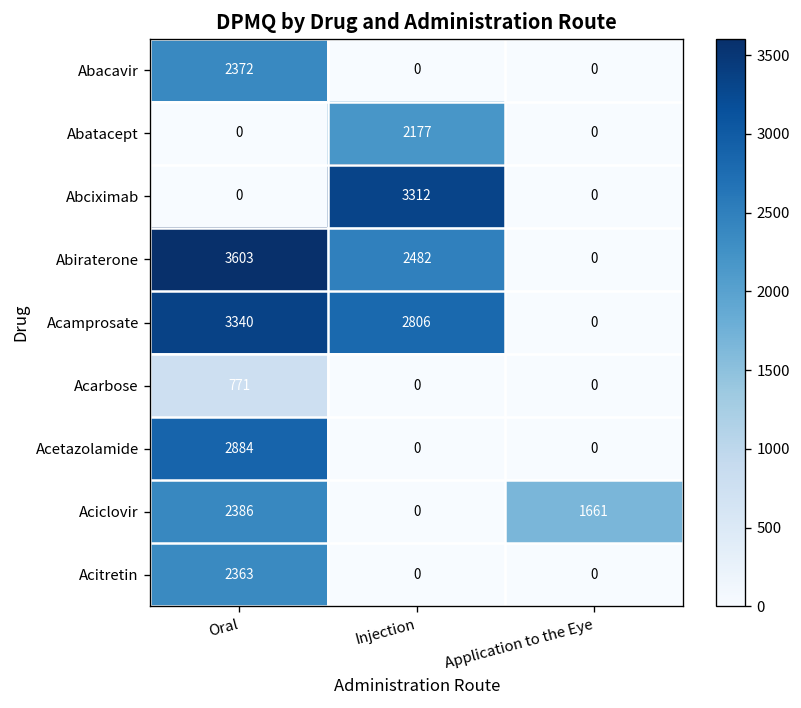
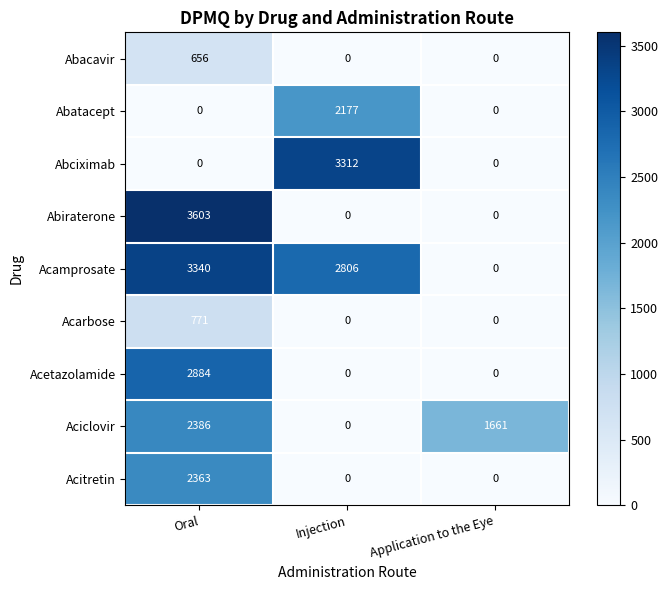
  {
    "Abacavir": {
-     "Oral": 2372,
+     "Oral": 656,
      "Injection": 0,
      "Application to the Eye": 0
    },
    "Abatacept": {
      "Oral": 0,
      "Injection": 2177,
      "Application to the Eye": 0
    },
    "Abciximab": {
      "Oral": 0,
      "Injection": 3312,
      "Application to the Eye": 0
    },
    "Abiraterone": {
      "Oral": 3603,
-     "Injection": 2482,
+     "Injection": 0,
      "Application to the Eye": 0
    },
    "Acamprosate": {
      "Oral": 3340,
      "Injection": 2806,
      "Application to the Eye": 0
    },
    "Acarbose": {
      "Oral": 771,
      "Injection": 0,
      "Application to the Eye": 0
    },
    "Acetazolamide": {
      "Oral": 2884,
      "Injection": 0,
      "Application to the Eye": 0
    },
    "Aciclovir": {
      "Oral": 2386,
      "Injection": 0,
      "Application to the Eye": 1661
    },
    "Acitretin": {
      "Oral": 2363,
      "Injection": 0,
      "Application to the Eye": 0
    }
  }
